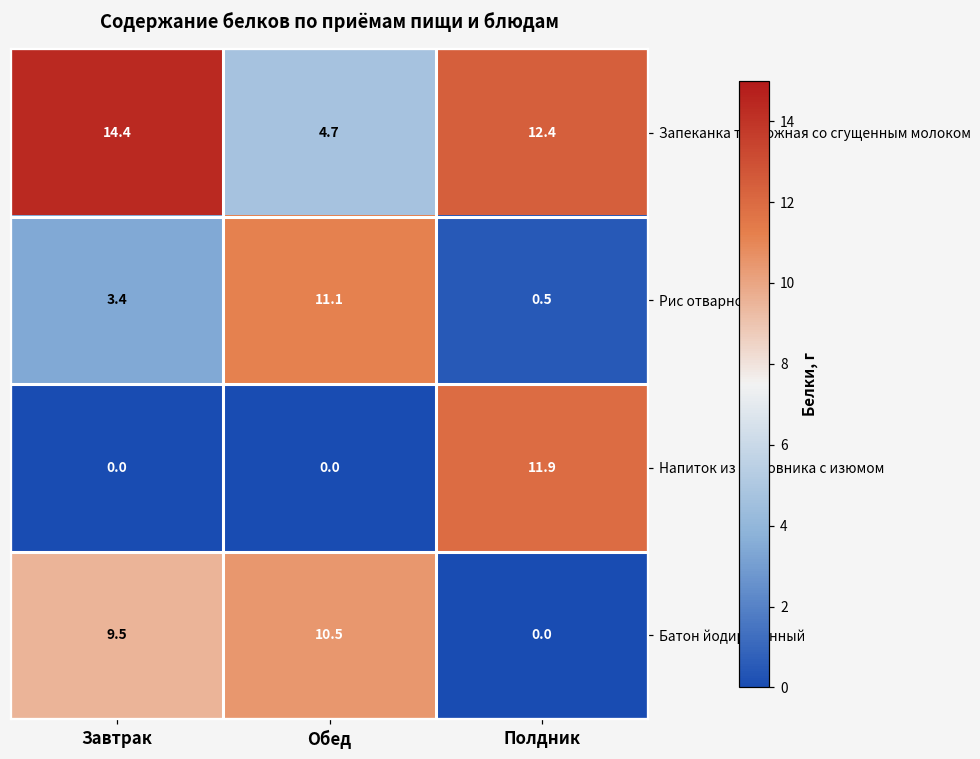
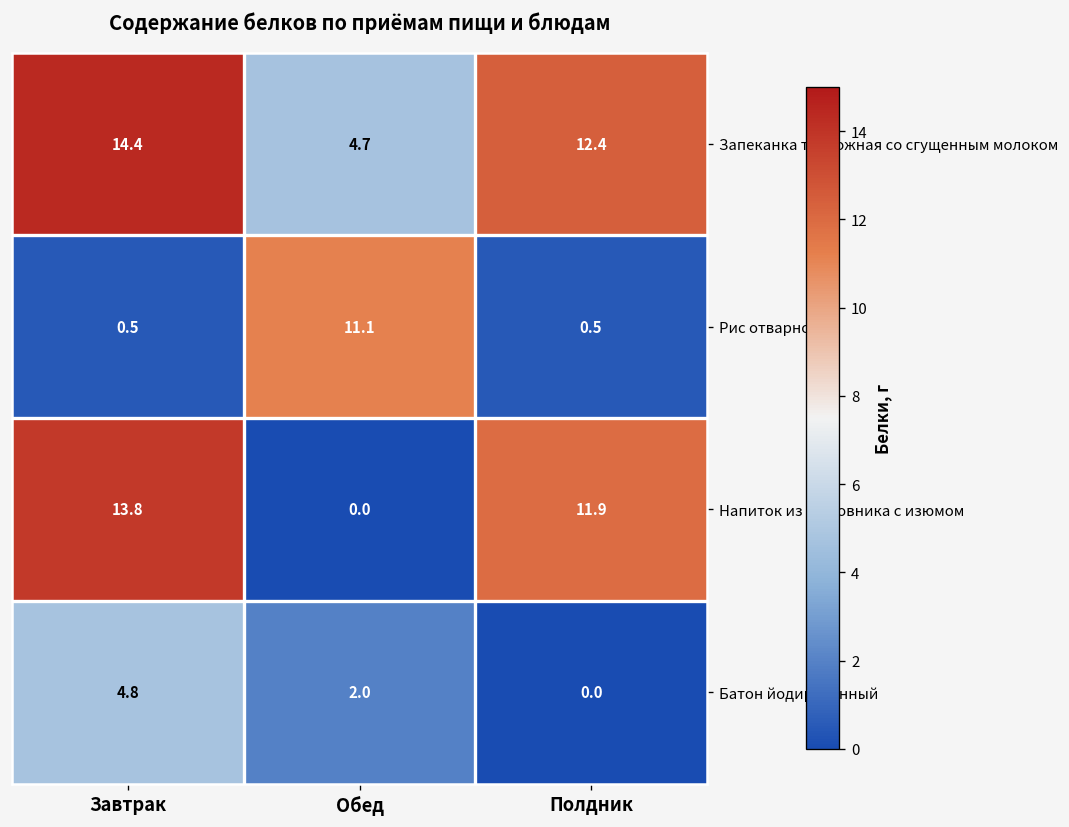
  {
    "Запеканка творожная со сгущенным молоком": {
      "Завтрак": 14.4,
      "Обед": 4.7,
      "Полдник": 12.4
    },
    "Рис отварной": {
-     "Завтрак": 3.4,
+     "Завтрак": 0.5,
      "Обед": 11.1,
      "Полдник": 0.5
    },
    "Напиток из шиповника с изюмом": {
-     "Завтрак": 0.0,
+     "Завтрак": 13.8,
      "Обед": 0.0,
      "Полдник": 11.9
    },
    "Батон йодированный": {
-     "Завтрак": 9.5,
-     "Обед": 10.5,
+     "Завтрак": 4.8,
+     "Обед": 2.0,
      "Полдник": 0.0
    }
  }
